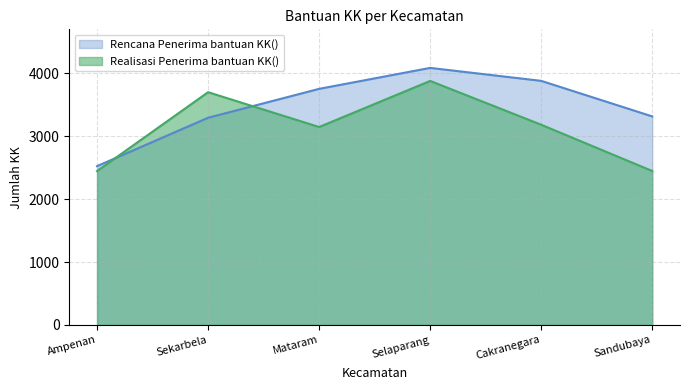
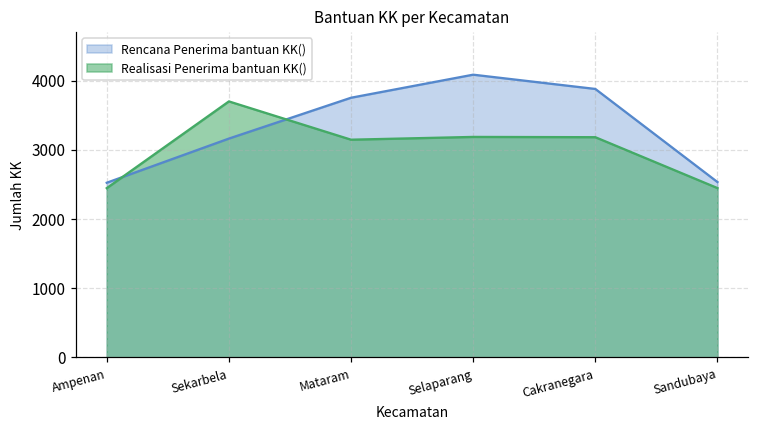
  {
    "Rencana Penerima bantuan KK()": {
      "Ampenan": 2500,
-     "Sekarbela": 3300,
+     "Sekarbela": 3200,
      "Mataram": 3800,
      "Selaparang": 4100,
      "Cakranegara": 3900,
-     "Sandubaya": 3300
+     "Sandubaya": 2500
    },
    "Realisasi Penerima bantuan KK()": {
      "Ampenan": 2400,
      "Sekarbela": 3700,
      "Mataram": 3100,
-     "Selaparang": 3900,
+     "Selaparang": 3200,
      "Cakranegara": 3200,
      "Sandubaya": 2400
    }
  }
